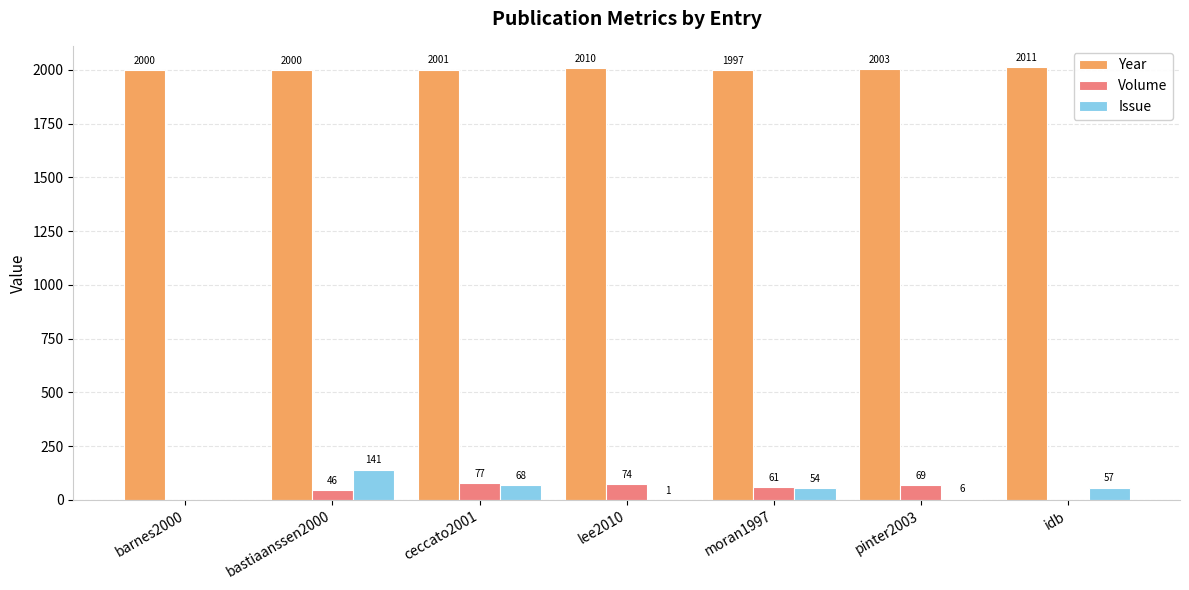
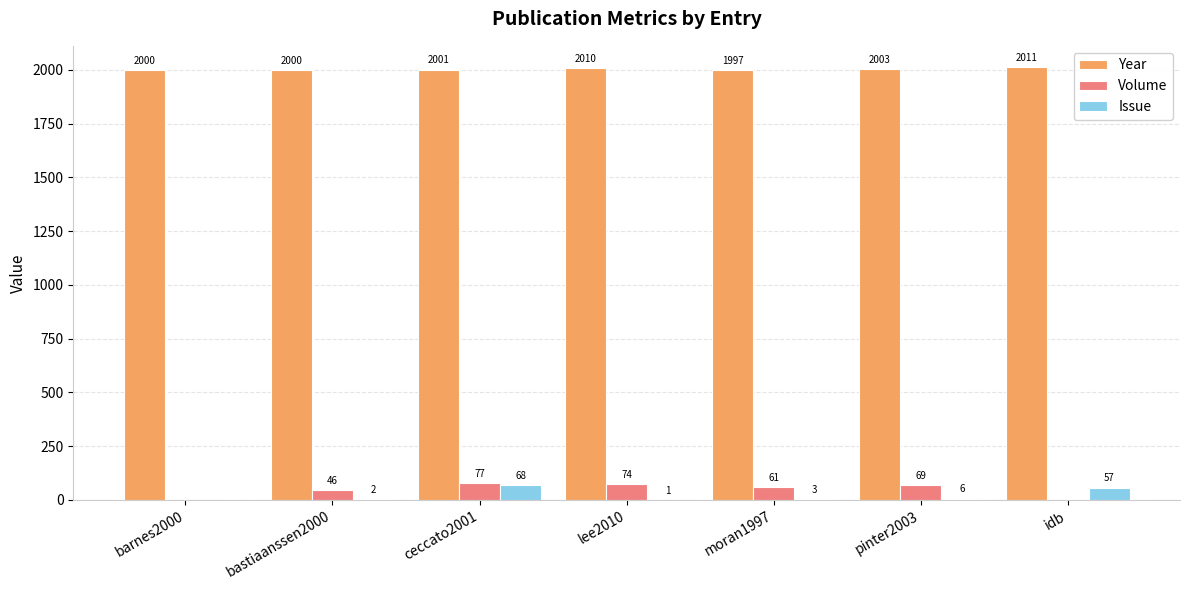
  {
    "Issue": {
-     "bastiaanssen2000": 141,
+     "bastiaanssen2000": 2,
      "ceccato2001": 68,
      "lee2010": 1,
-     "moran1997": 54,
+     "moran1997": 3,
      "pinter2003": 6,
      "idb": 57
    }
  }
